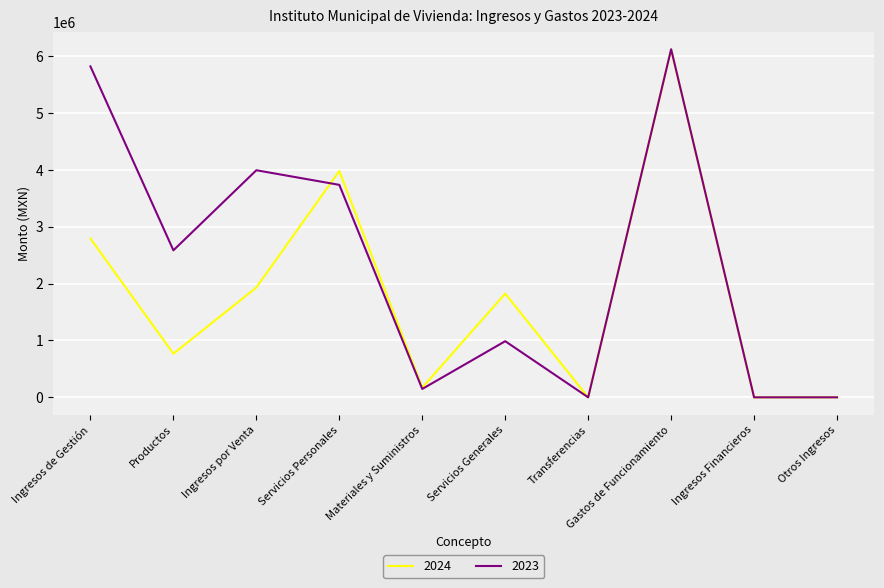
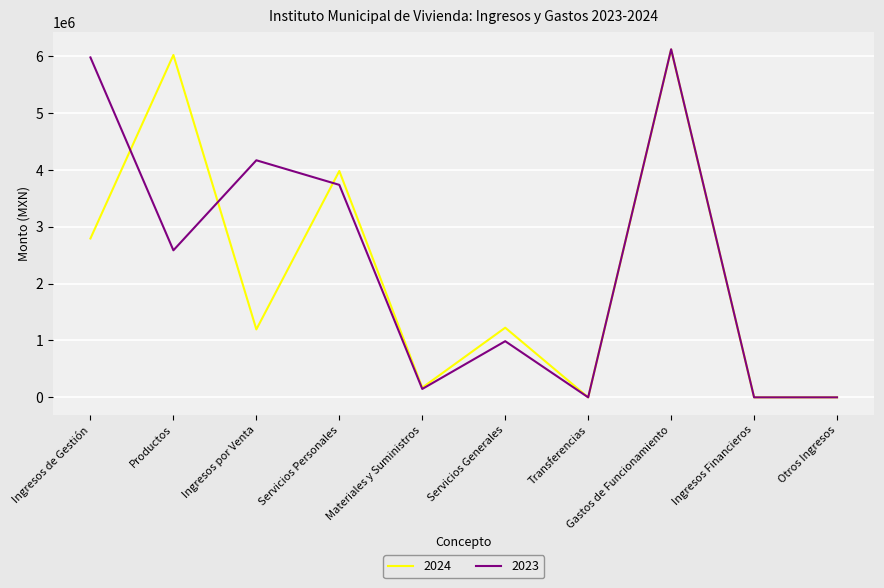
  {
    "2024": {
      "Ingresos de Gestión": 2800000,
-     "Productos": 800000,
-     "Ingresos por Venta": 1900000,
+     "Productos": 6000000,
+     "Ingresos por Venta": 1200000,
      "Servicios Personales": 4000000,
-     "Servicios Generales": 1800000
+     "Servicios Generales": 1200000
    },
    "2023": {
-     "Ingresos de Gestión": 5800000,
+     "Ingresos de Gestión": 6000000,
      "Productos": 2600000,
-     "Ingresos por Venta": 4000000,
+     "Ingresos por Venta": 4200000,
      "Servicios Personales": 3700000,
      "Servicios Generales": 1000000
    }
  }
